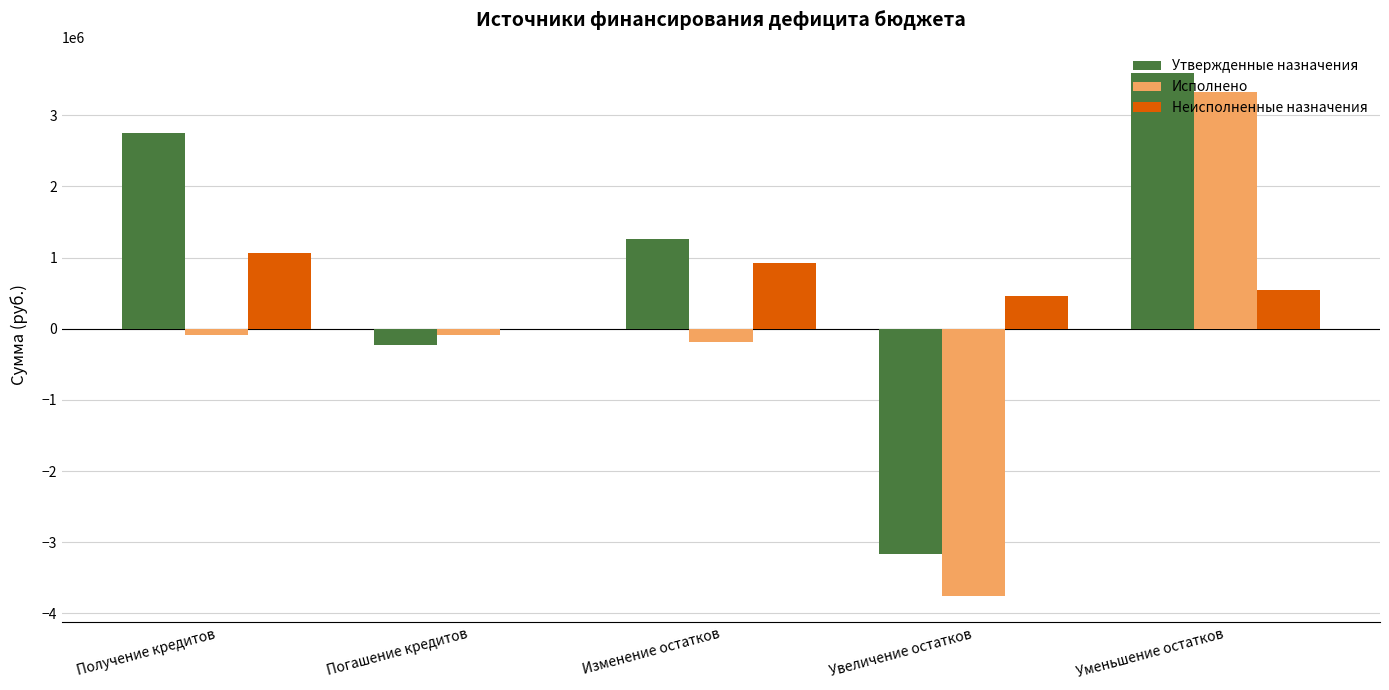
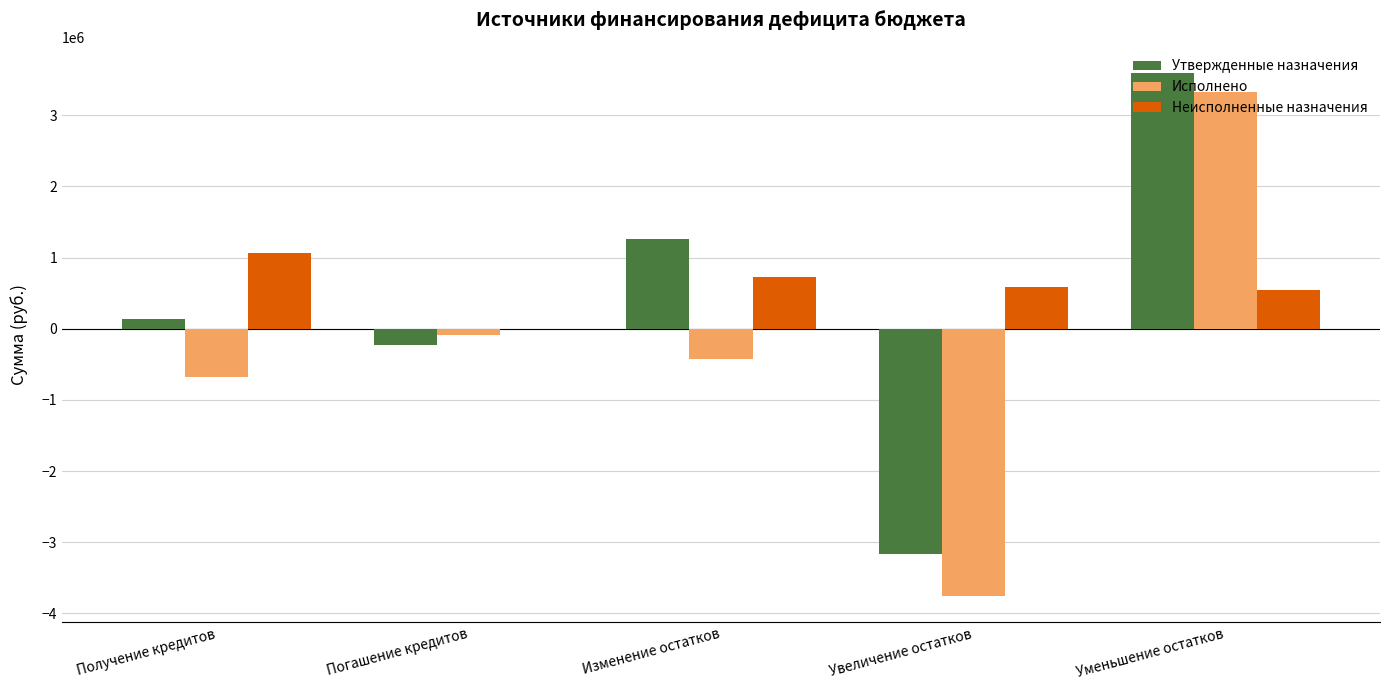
  {
    "Утвержденные назначения": {
-     "Получение кредитов": 2800000,
+     "Получение кредитов": 100000,
      "Погашение кредитов": -200000,
      "Изменение остатков": 1300000,
      "Увеличение остатков": -3200000,
      "Уменьшение остатков": 3600000
    },
    "Исполнено": {
-     "Получение кредитов": -100000,
+     "Получение кредитов": -700000,
      "Погашение кредитов": -100000,
-     "Изменение остатков": -200000,
+     "Изменение остатков": -400000,
      "Увеличение остатков": -3800000,
      "Уменьшение остатков": 3300000
    },
    "Неисполненные назначения": {
      "Получение кредитов": 1100000,
      "Погашение кредитов": 0,
-     "Изменение остатков": 900000,
-     "Увеличение остатков": 500000,
+     "Изменение остатков": 700000,
+     "Увеличение остатков": 600000,
      "Уменьшение остатков": 500000
    }
  }
